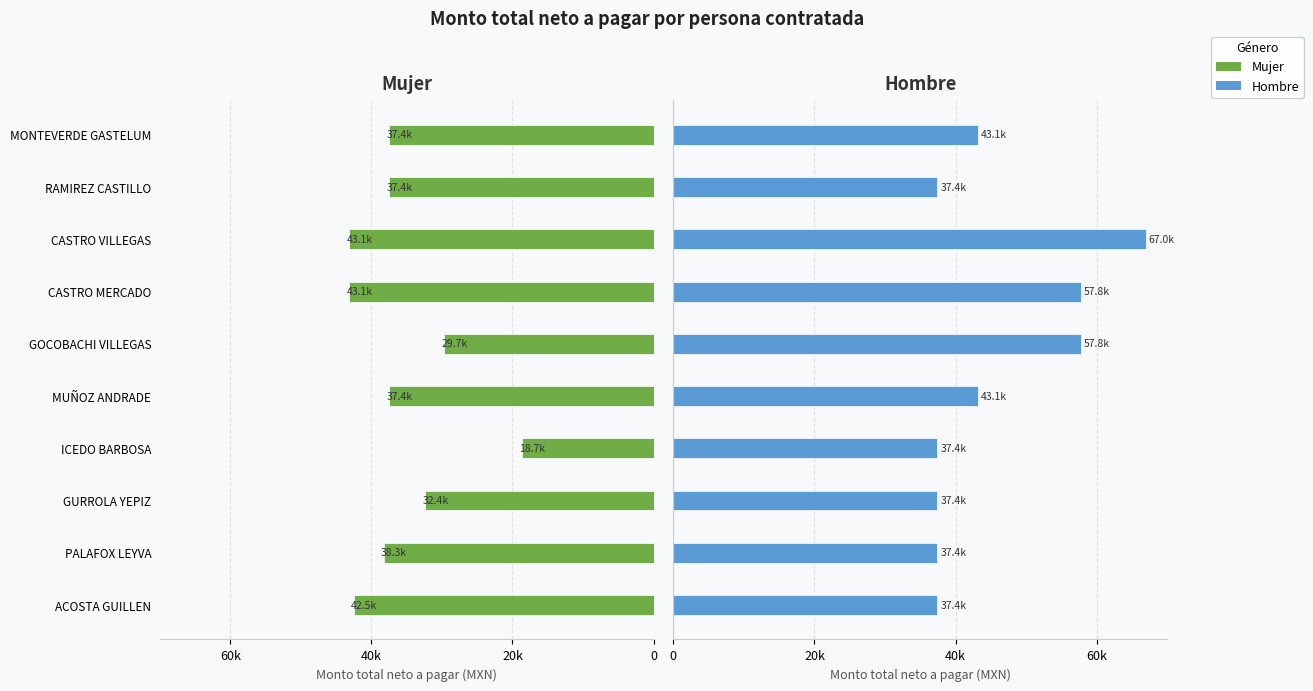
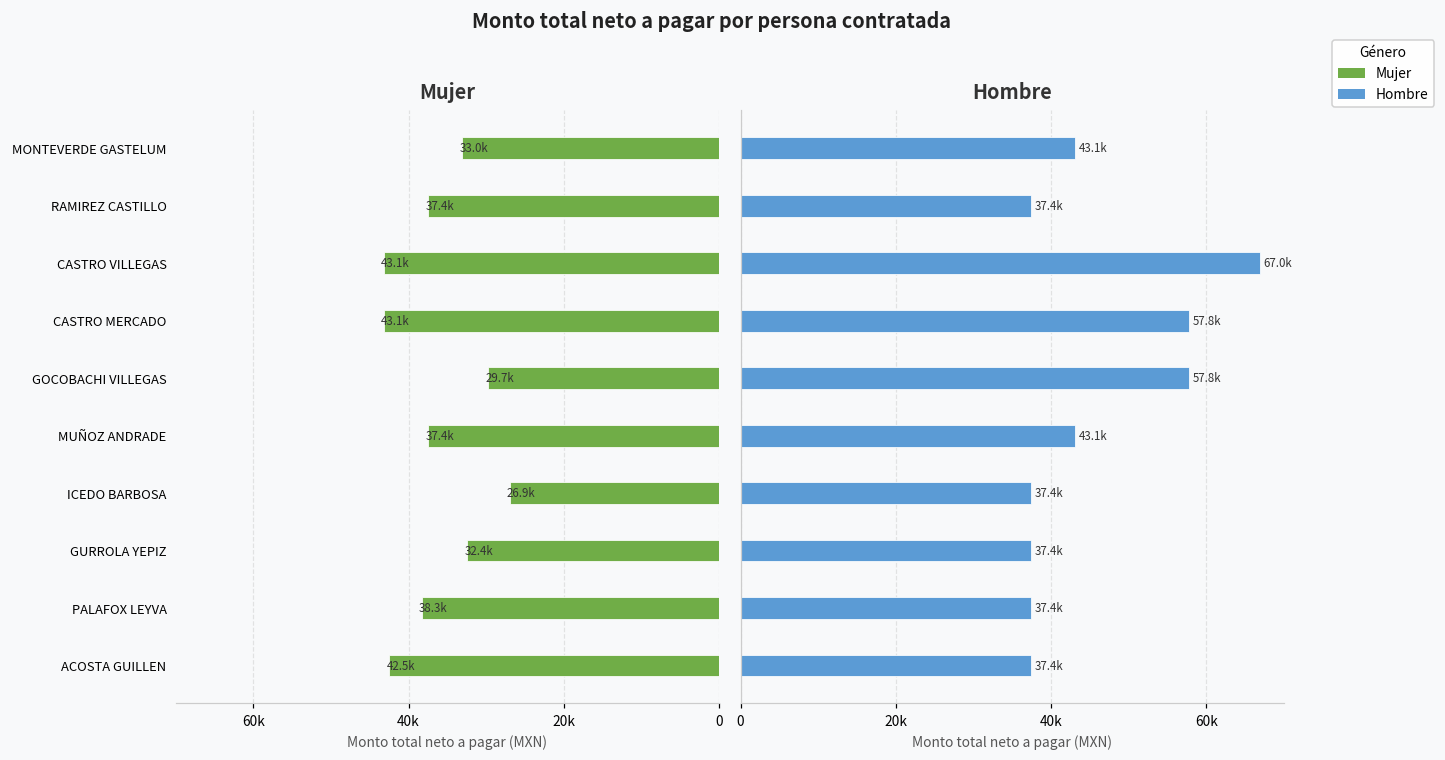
  {
    "Mujer": {
-     "MONTEVERDE GASTELUM": "37.4k",
+     "MONTEVERDE GASTELUM": "33.0k",
      "RAMIREZ CASTILLO": "37.4k",
      "CASTRO VILLEGAS": "43.1k",
      "CASTRO MERCADO": "43.1k",
      "GOCOBACHI VILLEGAS": "29.7k",
      "MUÑOZ ANDRADE": "37.4k",
-     "ICEDO BARBOSA": "18.7k",
+     "ICEDO BARBOSA": "26.9k",
      "GURROLA YEPIZ": "32.4k",
      "PALAFOX LEYVA": "38.3k",
      "ACOSTA GUILLEN": "42.5k"
    }
  }
